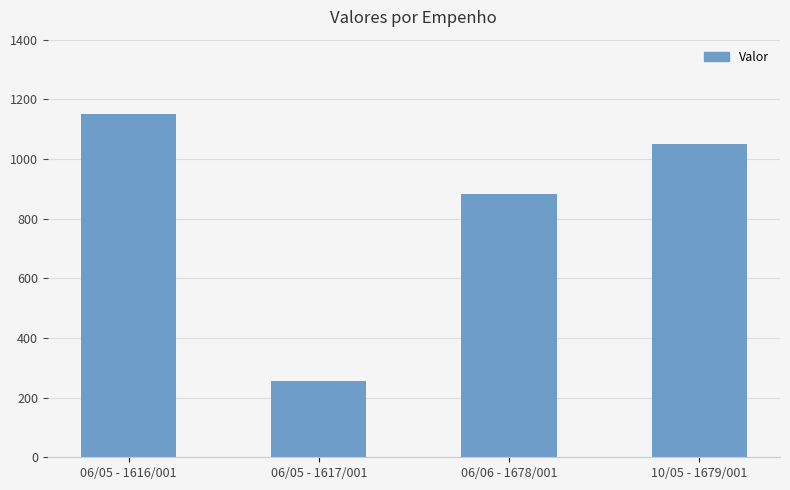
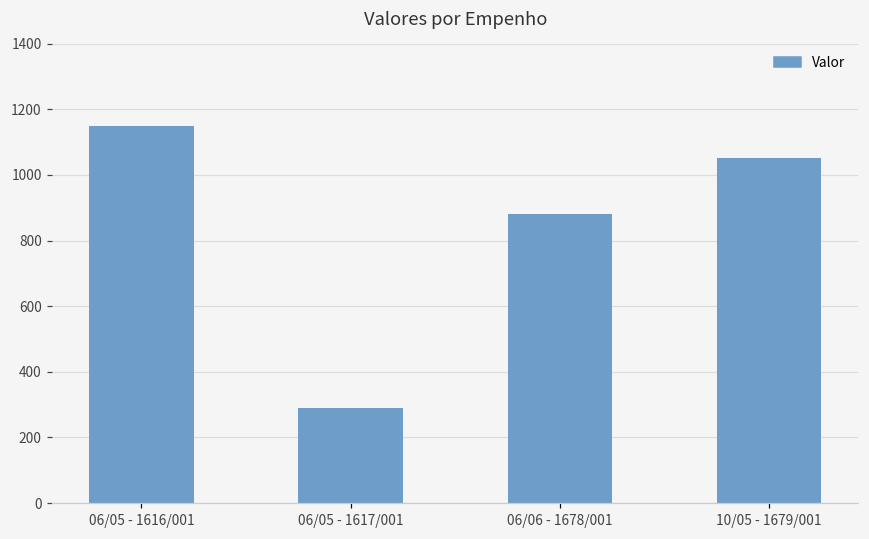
  {
    "06/05 - 1616/001": 1150,
-   "06/05 - 1617/001": 260,
+   "06/05 - 1617/001": 290,
    "06/06 - 1678/001": 880,
    "10/05 - 1679/001": 1050
  }
